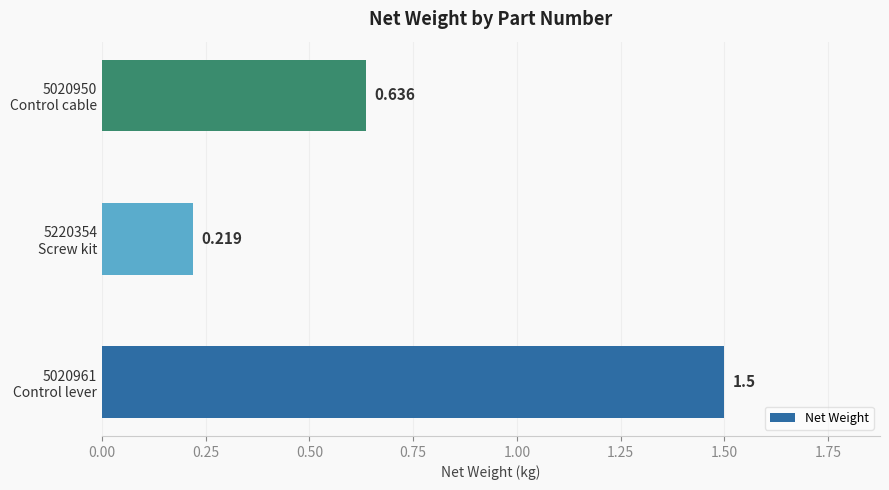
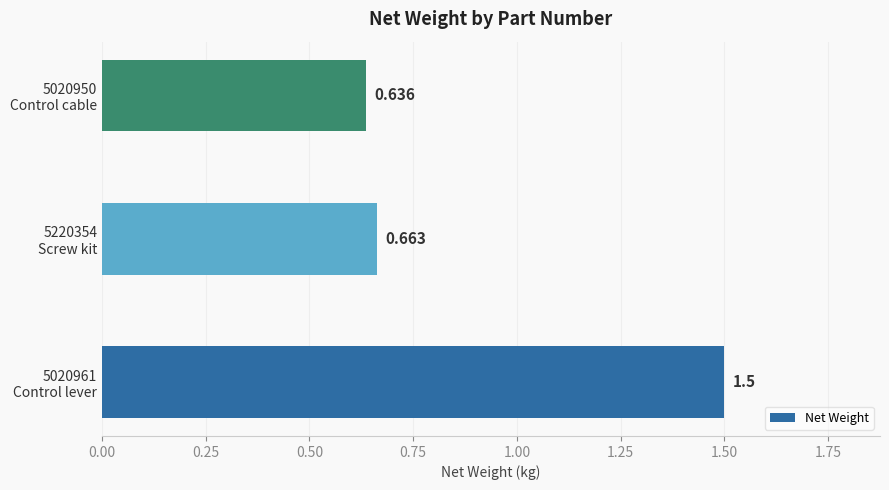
  {
    "5020950 Control cable": 0.636,
-   "5220354 Screw kit": 0.219,
+   "5220354 Screw kit": 0.663,
    "5020961 Control lever": 1.5
  }
